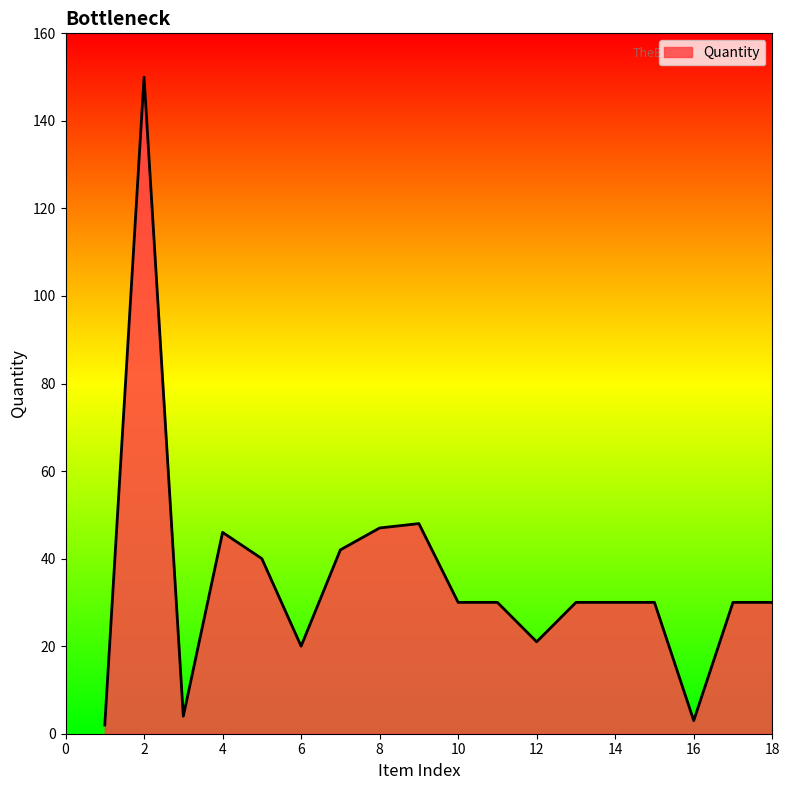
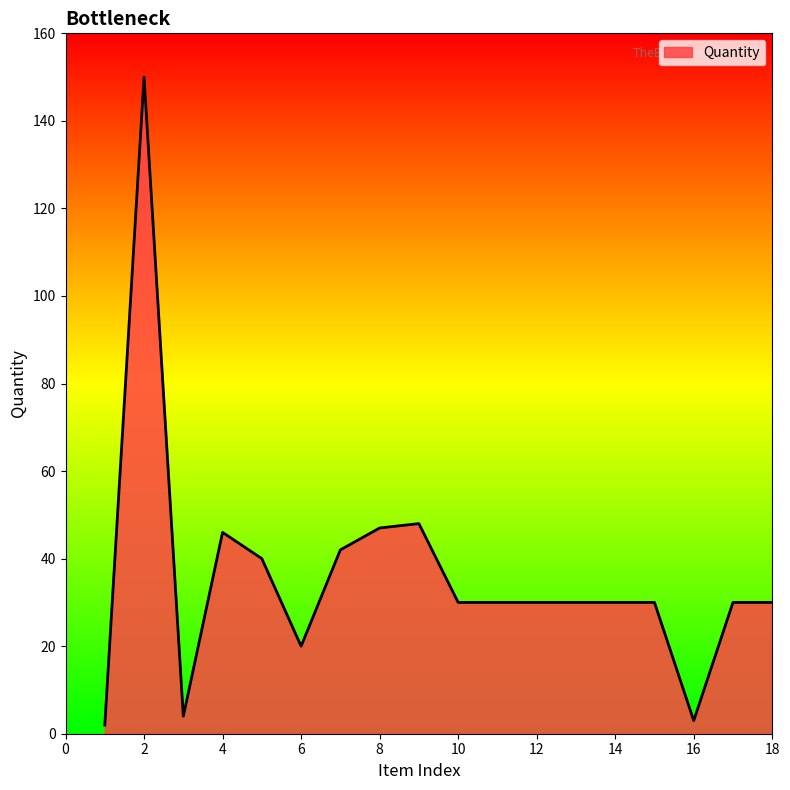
  {
    "2": 150,
    "4": 46,
    "6": 20,
    "8": 47,
    "10": 30,
-   "12": 21,
+   "12": 30,
    "14": 30,
    "16": 3,
    "18": 30
  }
